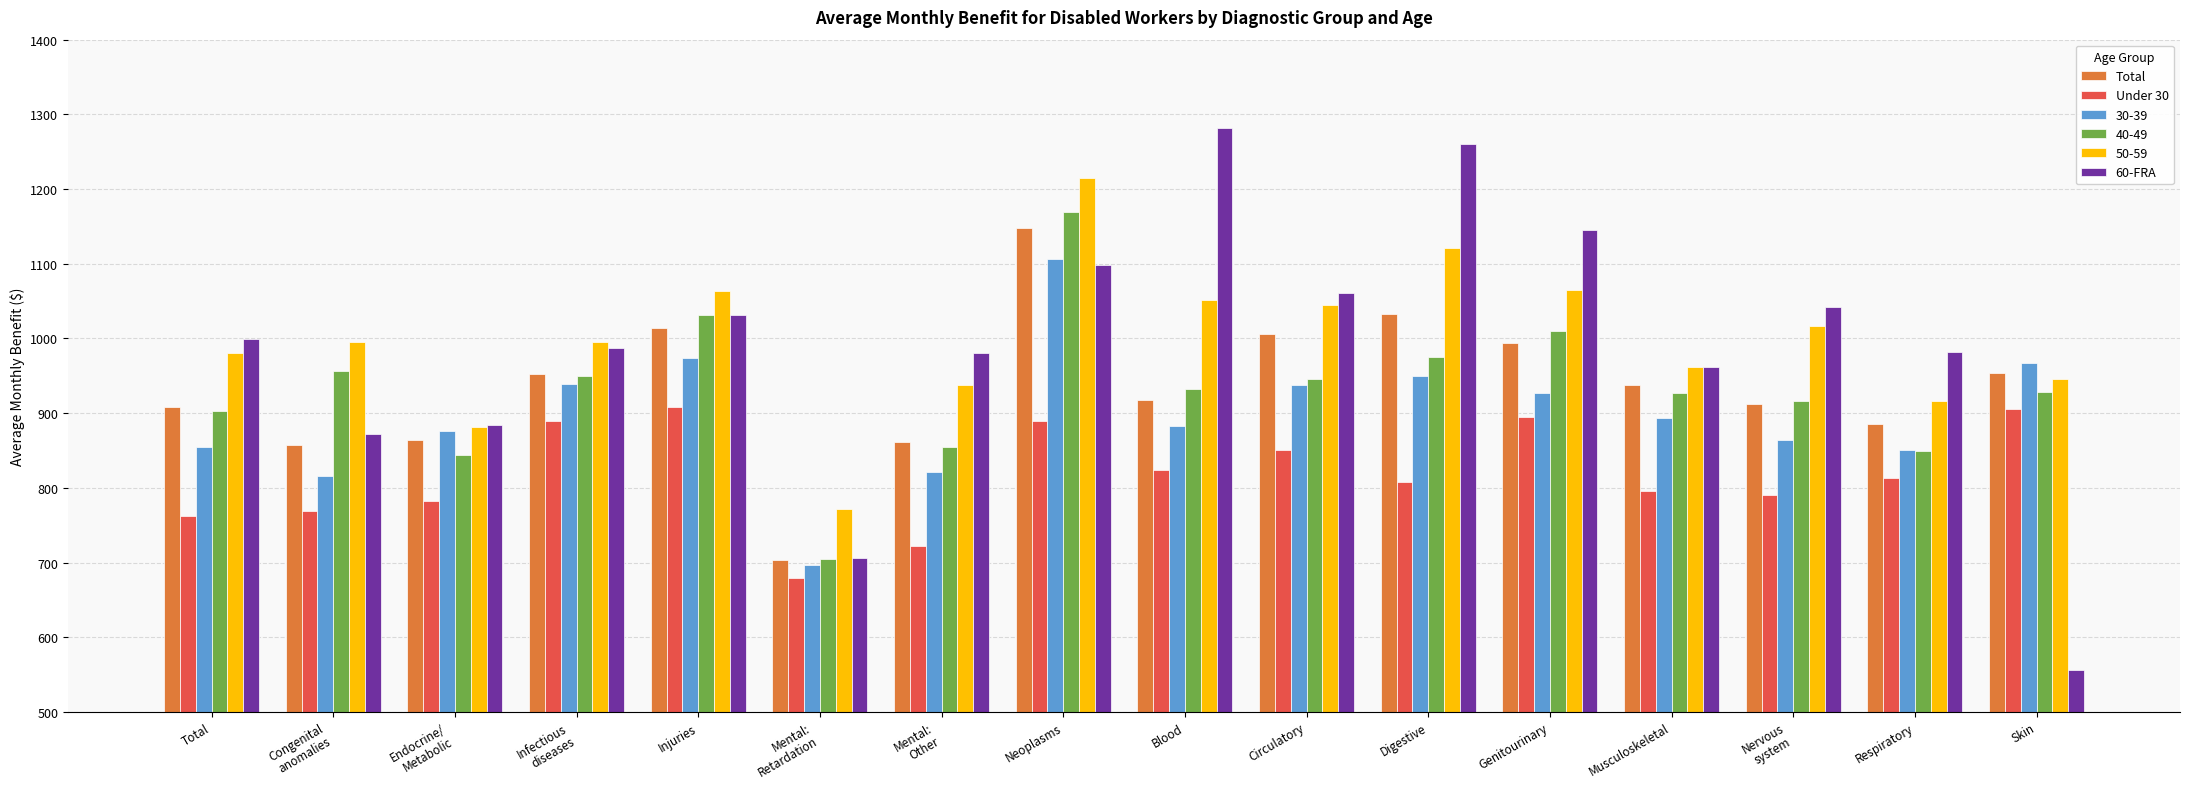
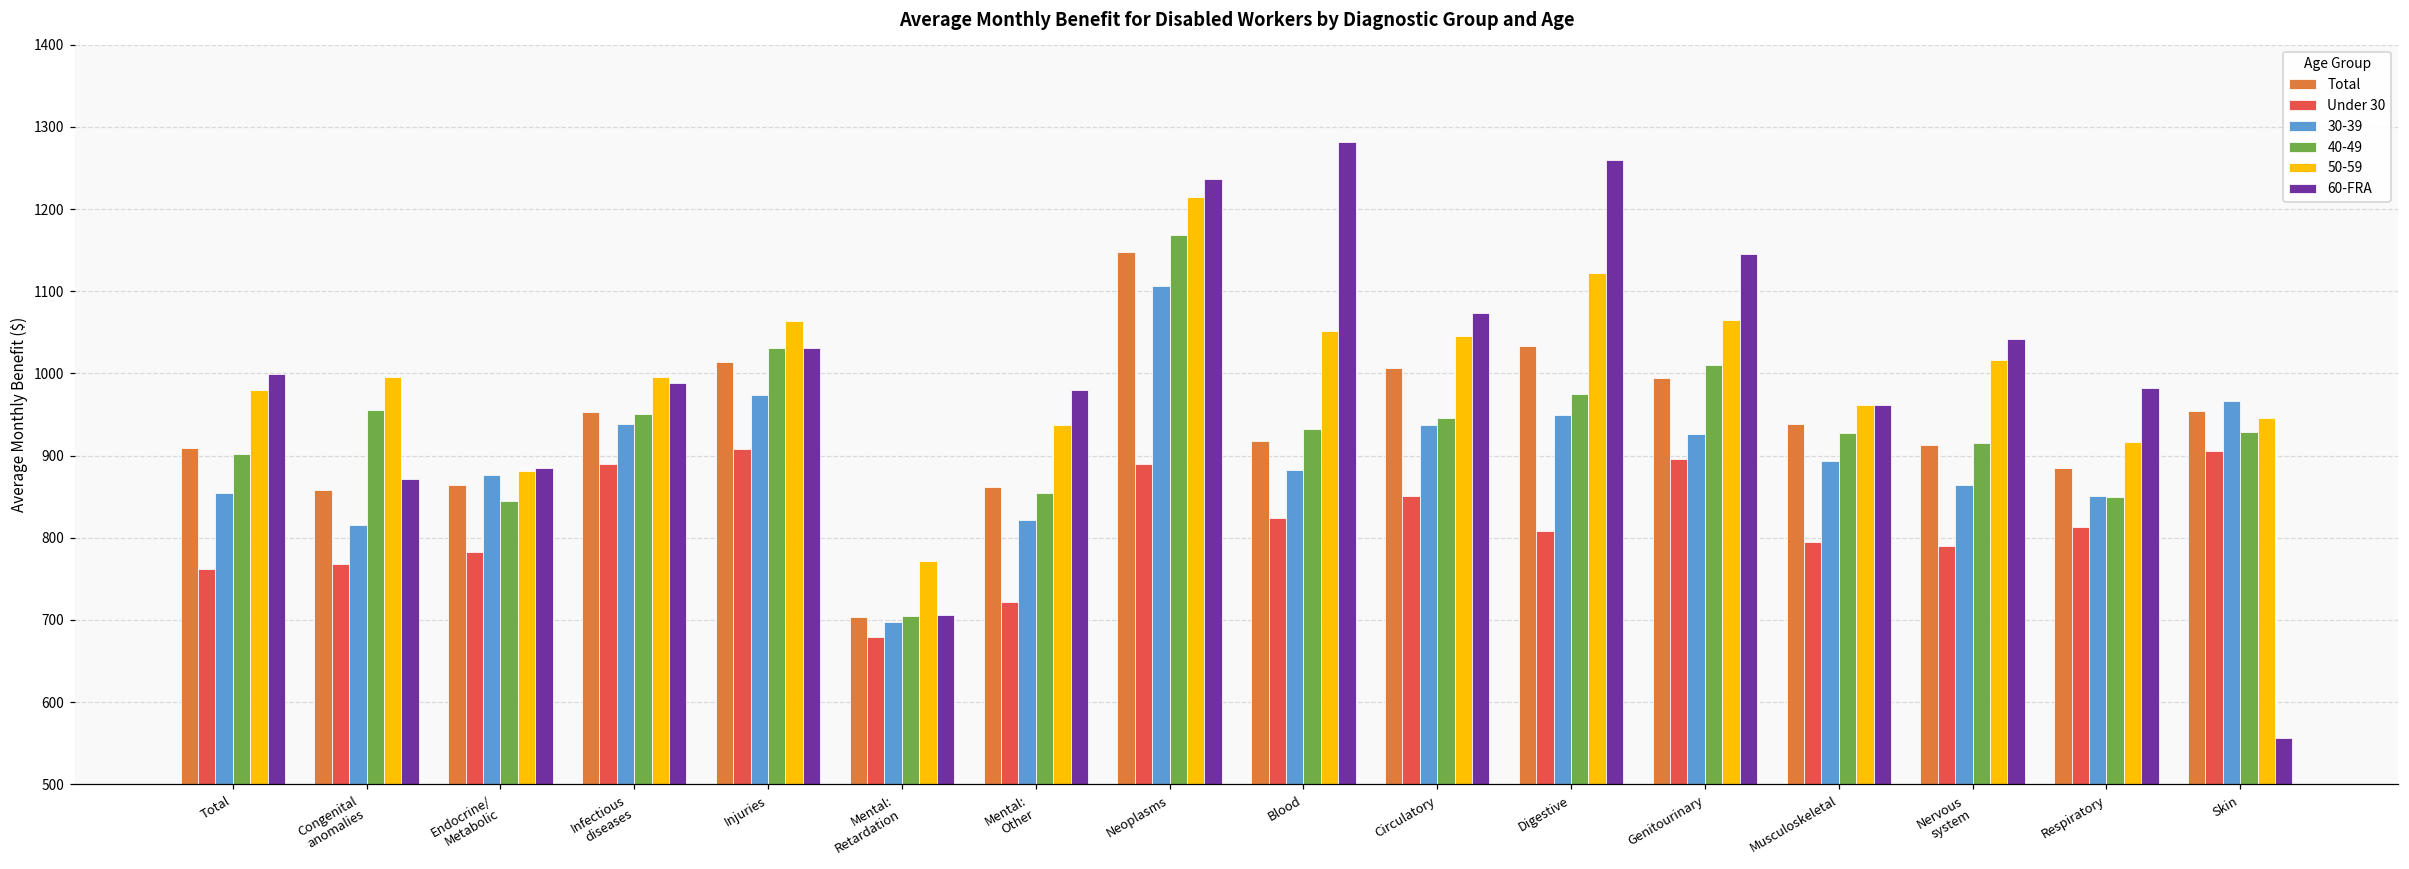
  {
    "30-39": {
      "Total": 850,
      "Congenital anomalies": 820,
      "Endocrine/ Metabolic": 880,
      "Infectious diseases": 940,
      "Injuries": 970,
      "Mental: Retardation": 700,
      "Mental: Other": 820,
      "Neoplasms": 1110,
      "Blood": 880,
      "Circulatory": 940,
      "Digestive": 950,
      "Genitourinary": 930,
      "Musculoskeletal": 890,
      "Nervous system": 860,
      "Respiratory": 850,
      "Skin": 970
    },
    "40-49": {
      "Total": 900,
      "Congenital anomalies": 960,
      "Endocrine/ Metabolic": 840,
      "Infectious diseases": 950,
      "Injuries": 1030,
      "Mental: Retardation": 700,
      "Mental: Other": 850,
      "Neoplasms": 1170,
      "Blood": 930,
      "Circulatory": 950,
      "Digestive": 970,
      "Genitourinary": 1010,
      "Musculoskeletal": 930,
      "Nervous system": 920,
      "Respiratory": 850,
      "Skin": 930
    },
    "50-59": {
      "Total": 980,
      "Congenital anomalies": 1000,
      "Endocrine/ Metabolic": 880,
      "Infectious diseases": 1000,
      "Injuries": 1060,
      "Mental: Retardation": 770,
      "Mental: Other": 940,
      "Neoplasms": 1210,
      "Blood": 1050,
      "Circulatory": 1050,
      "Digestive": 1120,
      "Genitourinary": 1070,
      "Musculoskeletal": 960,
      "Nervous system": 1020,
      "Respiratory": 920,
      "Skin": 950
    },
    "60-FRA": {
      "Total": 1000,
      "Congenital anomalies": 870,
      "Endocrine/ Metabolic": 880,
      "Infectious diseases": 990,
      "Injuries": 1030,
      "Mental: Retardation": 710,
      "Mental: Other": 980,
-     "Neoplasms": 1100,
+     "Neoplasms": 1240,
      "Blood": 1280,
-     "Circulatory": 1060,
+     "Circulatory": 1070,
      "Digestive": 1260,
      "Genitourinary": 1150,
      "Musculoskeletal": 960,
      "Nervous system": 1040,
      "Respiratory": 980,
      "Skin": 560
    }
  }
